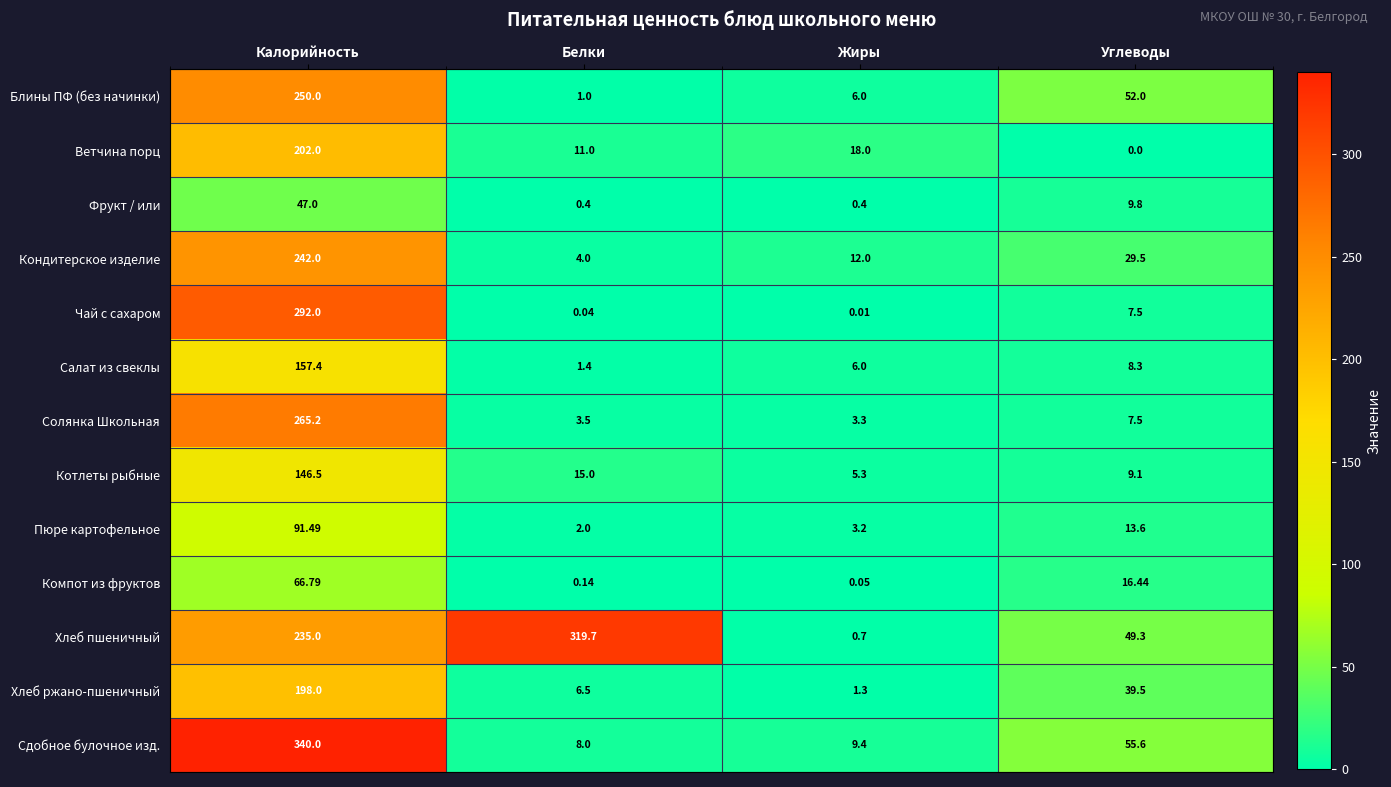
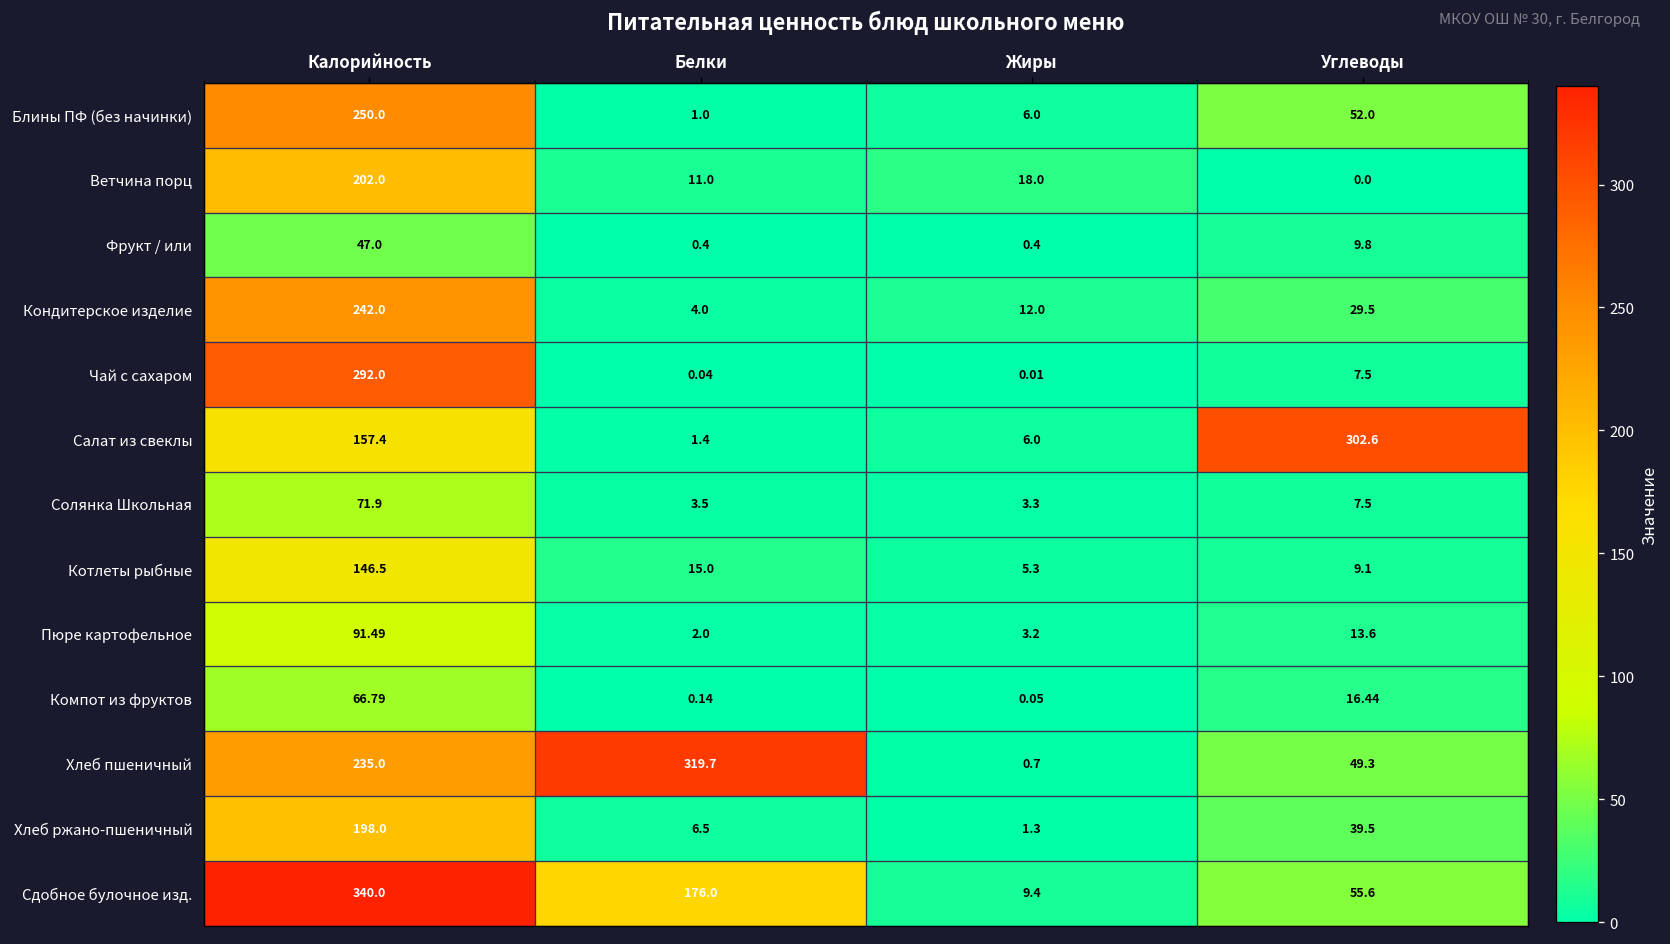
  {
    "Блины ПФ (без начинки)": {
      "Калорийность": 250.0,
      "Белки": 1.0,
      "Жиры": 6.0,
      "Углеводы": 52.0
    },
    "Ветчина порц": {
      "Калорийность": 202.0,
      "Белки": 11.0,
      "Жиры": 18.0,
      "Углеводы": 0.0
    },
    "Фрукт / или": {
      "Калорийность": 47.0,
      "Белки": 0.4,
      "Жиры": 0.4,
      "Углеводы": 9.8
    },
    "Кондитерское изделие": {
      "Калорийность": 242.0,
      "Белки": 4.0,
      "Жиры": 12.0,
      "Углеводы": 29.5
    },
    "Чай с сахаром": {
      "Калорийность": 292.0,
      "Белки": 0.04,
      "Жиры": 0.01,
      "Углеводы": 7.5
    },
    "Салат из свеклы": {
      "Калорийность": 157.4,
      "Белки": 1.4,
      "Жиры": 6.0,
-     "Углеводы": 8.3
+     "Углеводы": 302.6
    },
    "Солянка Школьная": {
-     "Калорийность": 265.2,
+     "Калорийность": 71.9,
      "Белки": 3.5,
      "Жиры": 3.3,
      "Углеводы": 7.5
    },
    "Котлеты рыбные": {
      "Калорийность": 146.5,
      "Белки": 15.0,
      "Жиры": 5.3,
      "Углеводы": 9.1
    },
    "Пюре картофельное": {
      "Калорийность": 91.49,
      "Белки": 2.0,
      "Жиры": 3.2,
      "Углеводы": 13.6
    },
    "Компот из фруктов": {
      "Калорийность": 66.79,
      "Белки": 0.14,
      "Жиры": 0.05,
      "Углеводы": 16.44
    },
    "Хлеб пшеничный": {
      "Калорийность": 235.0,
      "Белки": 319.7,
      "Жиры": 0.7,
      "Углеводы": 49.3
    },
    "Хлеб ржано-пшеничный": {
      "Калорийность": 198.0,
      "Белки": 6.5,
      "Жиры": 1.3,
      "Углеводы": 39.5
    },
    "Сдобное булочное изд.": {
      "Калорийность": 340.0,
-     "Белки": 8.0,
+     "Белки": 176.0,
      "Жиры": 9.4,
      "Углеводы": 55.6
    }
  }
